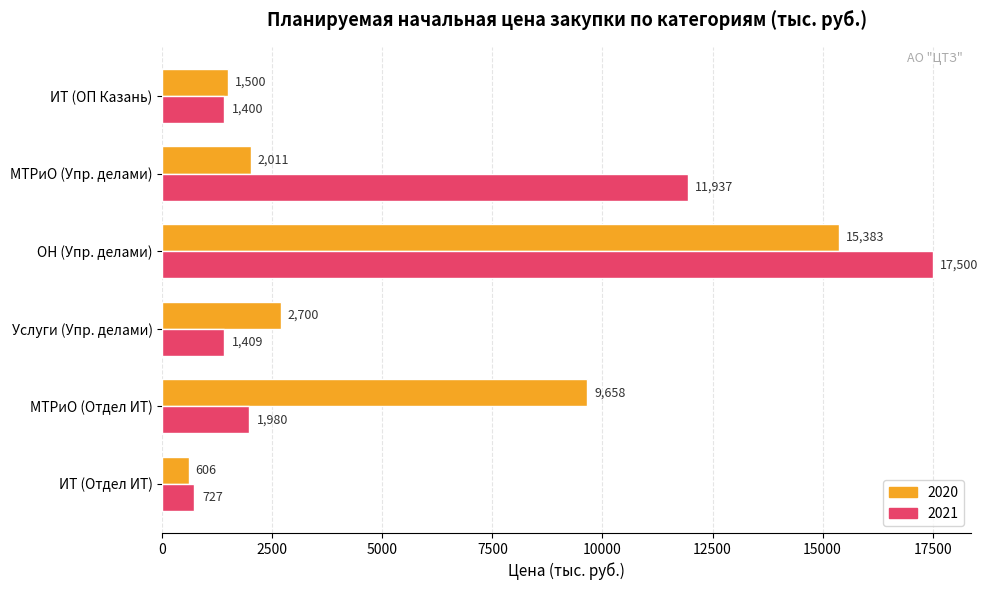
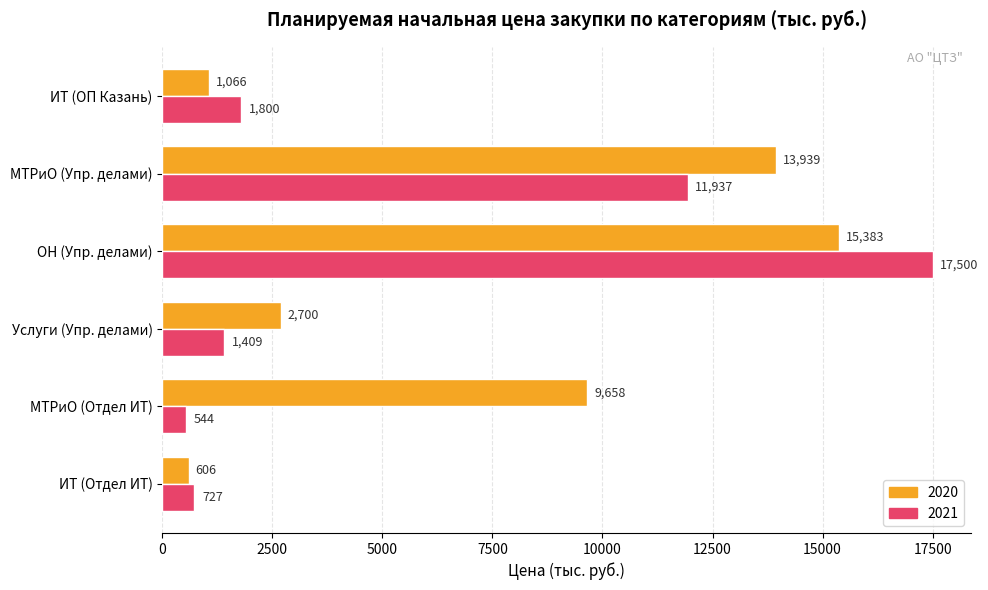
  {
    "2020": {
-     "ИТ (ОП Казань)": "1,500",
-     "МТРиО (Упр. делами)": "2,011",
+     "ИТ (ОП Казань)": "1,066",
+     "МТРиО (Упр. делами)": "13,939",
      "ОН (Упр. делами)": "15,383",
      "Услуги (Упр. делами)": "2,700",
      "МТРиО (Отдел ИТ)": "9,658",
      "ИТ (Отдел ИТ)": "606"
    },
    "2021": {
-     "ИТ (ОП Казань)": "1,400",
+     "ИТ (ОП Казань)": "1,800",
      "МТРиО (Упр. делами)": "11,937",
      "ОН (Упр. делами)": "17,500",
      "Услуги (Упр. делами)": "1,409",
-     "МТРиО (Отдел ИТ)": "1,980",
+     "МТРиО (Отдел ИТ)": "544",
      "ИТ (Отдел ИТ)": "727"
    }
  }
